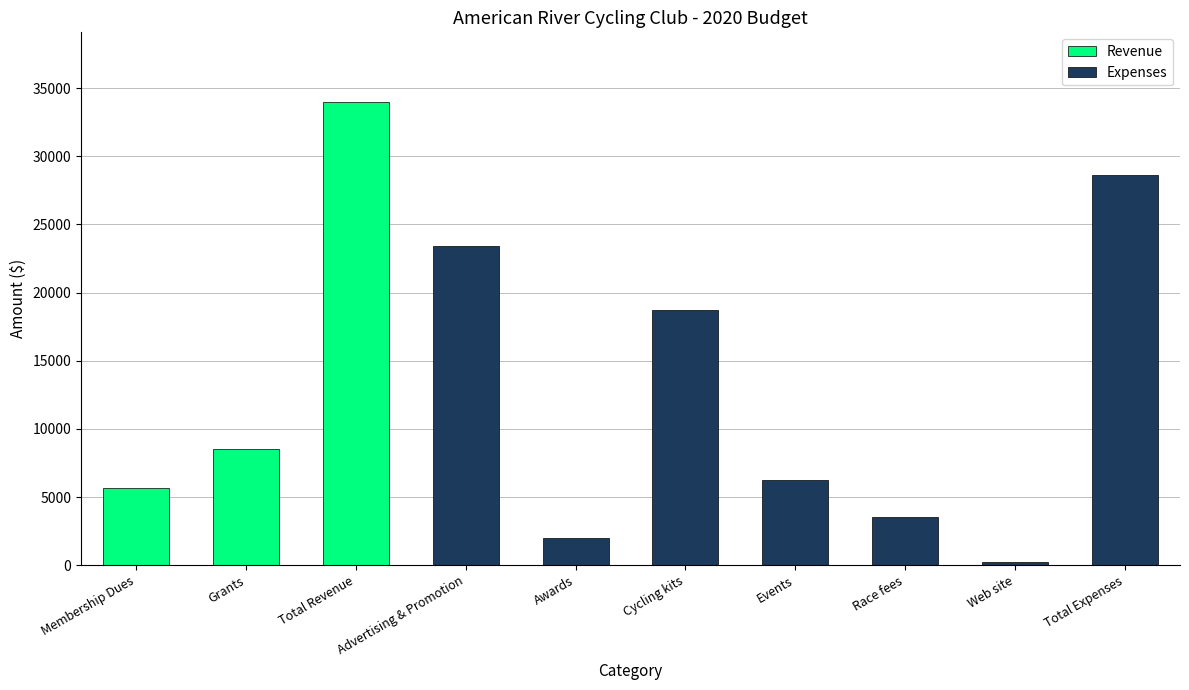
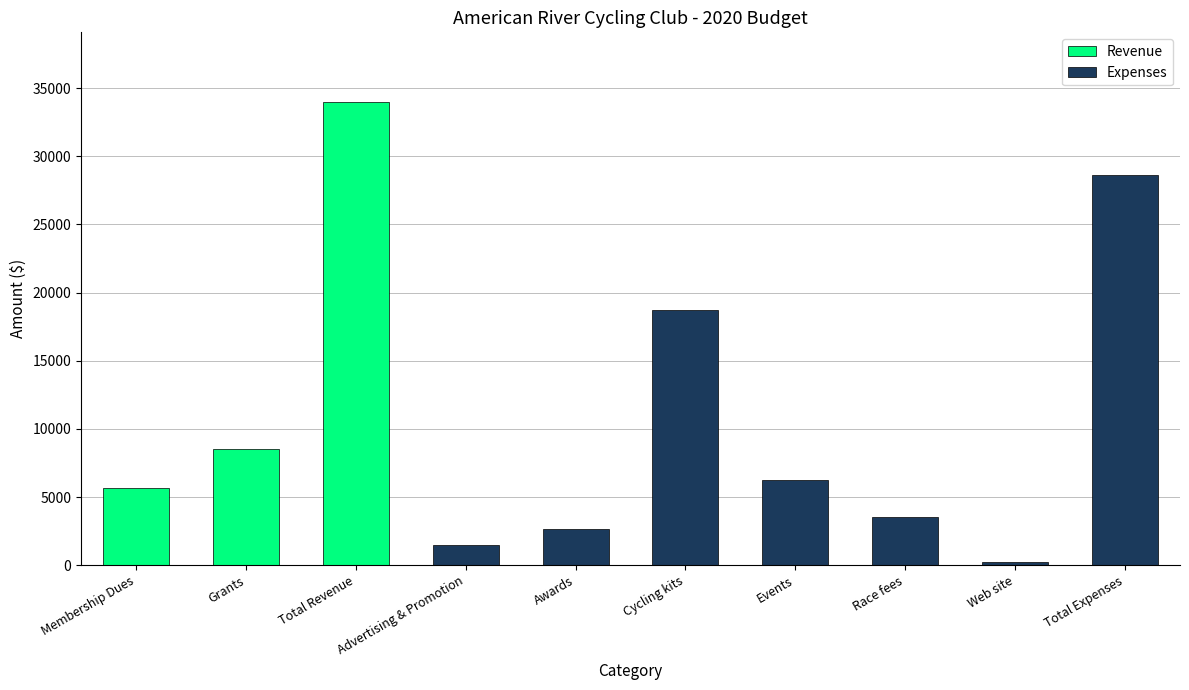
  {
    "Revenue": {
      "Membership Dues": 5700,
      "Grants": 8500,
      "Total Revenue": 34000,
      "Advertising & Promotion": 0,
      "Awards": 0,
      "Cycling kits": 0,
      "Events": 0,
      "Race fees": 0,
      "Web site": 0,
      "Total Expenses": 0
    },
    "Expenses": {
      "Membership Dues": 0,
      "Grants": 0,
      "Total Revenue": 0,
-     "Advertising & Promotion": 23400,
-     "Awards": 2000,
+     "Advertising & Promotion": 1500,
+     "Awards": 2600,
      "Cycling kits": 18700,
      "Events": 6300,
      "Race fees": 3500,
      "Web site": 300,
      "Total Expenses": 28600
    }
  }
